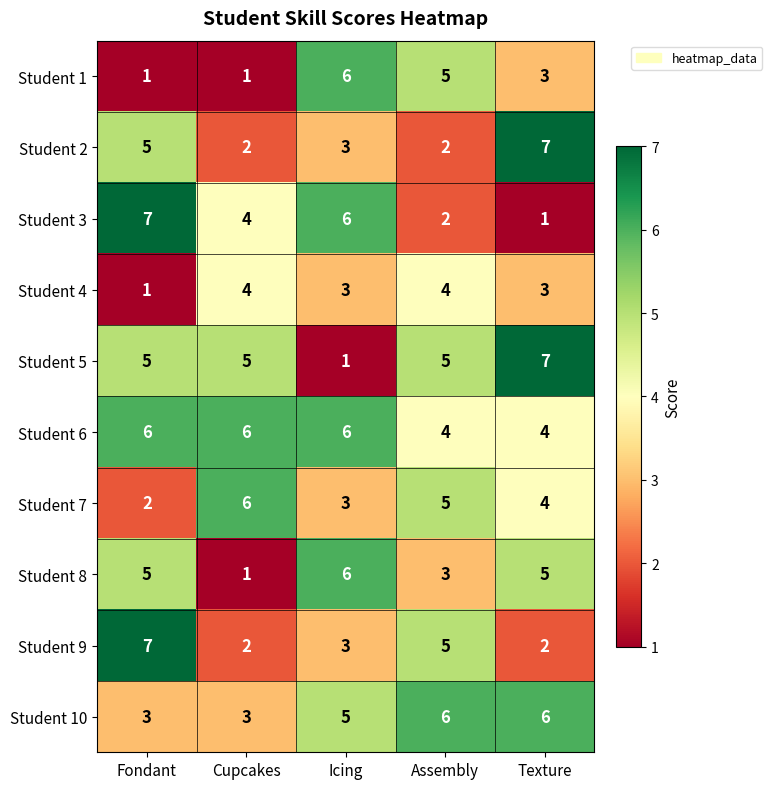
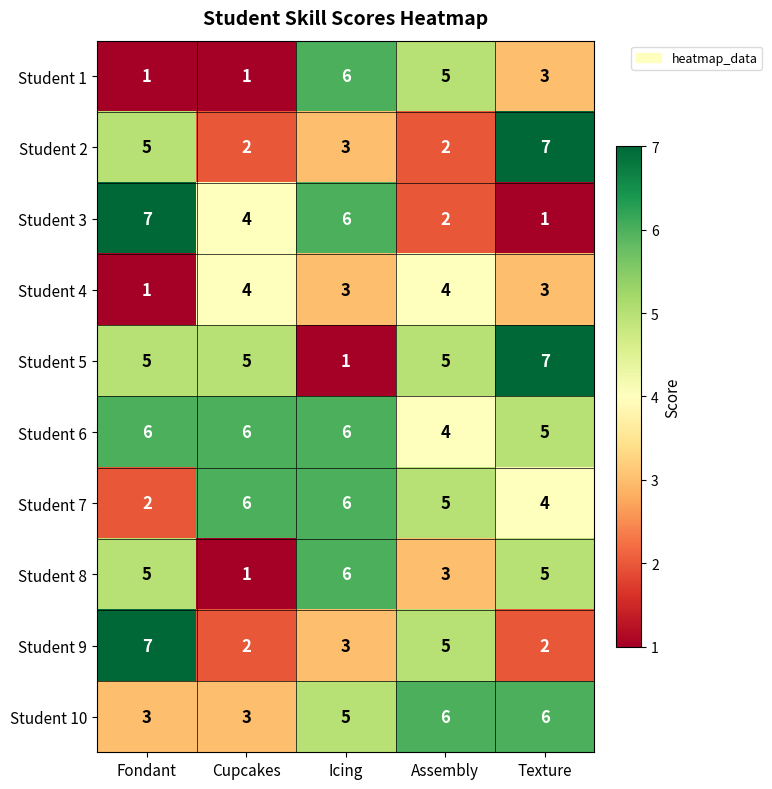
  {
    "Student 1": {
      "Fondant": 1,
      "Cupcakes": 1,
      "Icing": 6,
      "Assembly": 5,
      "Texture": 3
    },
    "Student 2": {
      "Fondant": 5,
      "Cupcakes": 2,
      "Icing": 3,
      "Assembly": 2,
      "Texture": 7
    },
    "Student 3": {
      "Fondant": 7,
      "Cupcakes": 4,
      "Icing": 6,
      "Assembly": 2,
      "Texture": 1
    },
    "Student 4": {
      "Fondant": 1,
      "Cupcakes": 4,
      "Icing": 3,
      "Assembly": 4,
      "Texture": 3
    },
    "Student 5": {
      "Fondant": 5,
      "Cupcakes": 5,
      "Icing": 1,
      "Assembly": 5,
      "Texture": 7
    },
    "Student 6": {
      "Fondant": 6,
      "Cupcakes": 6,
      "Icing": 6,
      "Assembly": 4,
-     "Texture": 4
+     "Texture": 5
    },
    "Student 7": {
      "Fondant": 2,
      "Cupcakes": 6,
-     "Icing": 3,
+     "Icing": 6,
      "Assembly": 5,
      "Texture": 4
    },
    "Student 8": {
      "Fondant": 5,
      "Cupcakes": 1,
      "Icing": 6,
      "Assembly": 3,
      "Texture": 5
    },
    "Student 9": {
      "Fondant": 7,
      "Cupcakes": 2,
      "Icing": 3,
      "Assembly": 5,
      "Texture": 2
    },
    "Student 10": {
      "Fondant": 3,
      "Cupcakes": 3,
      "Icing": 5,
      "Assembly": 6,
      "Texture": 6
    }
  }
